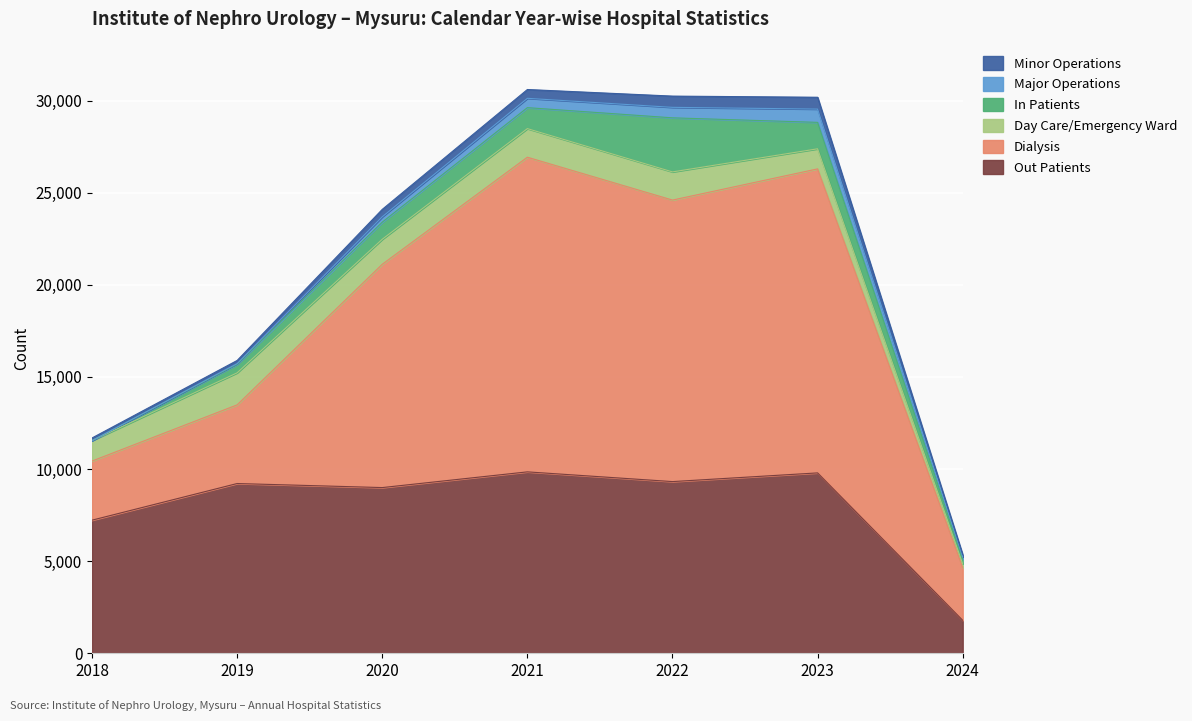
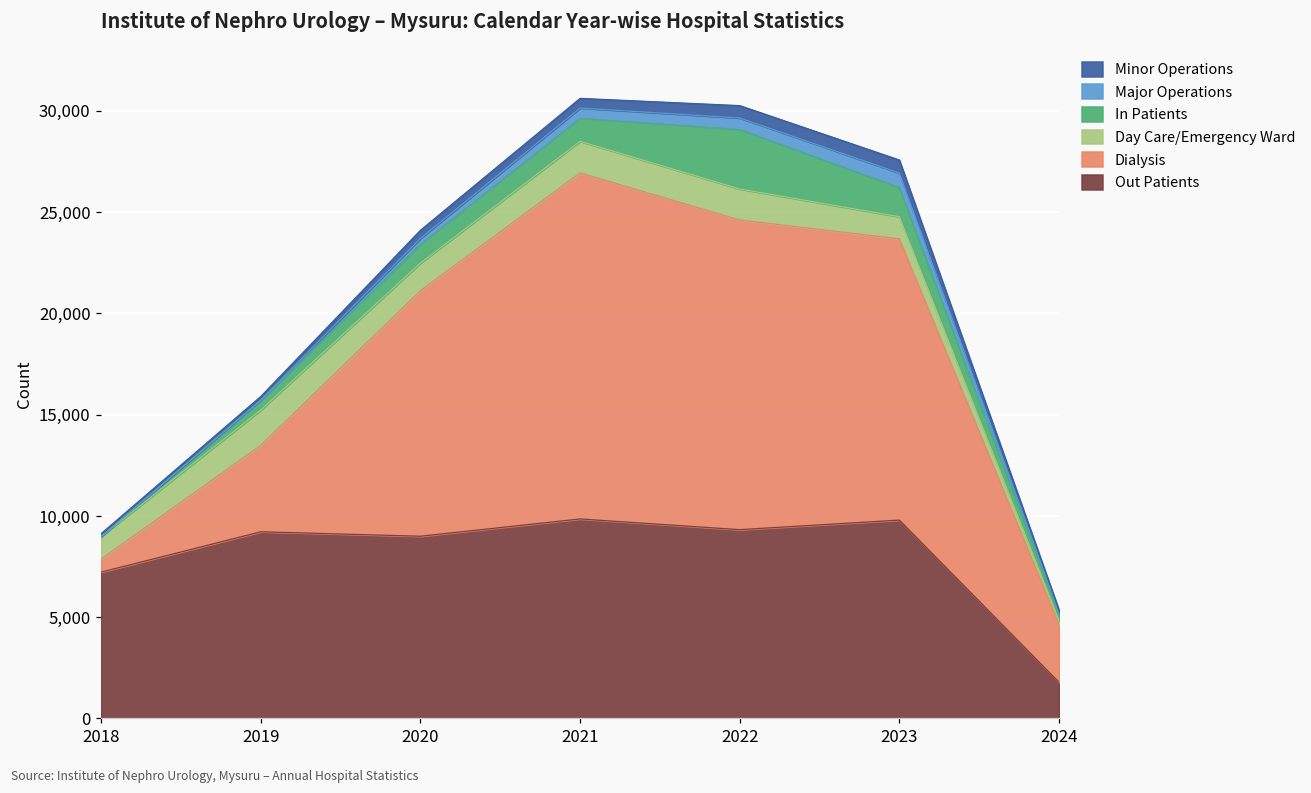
  {
    "Out Patients": {
      "2018": "7,200",
      "2019": "9,200",
      "2020": "9,000",
      "2021": "9,800",
      "2022": "9,300",
      "2023": "9,800",
      "2024": "1,800"
    },
    "Dialysis": {
-     "2018": "3,200",
+     "2018": "600",
      "2019": "4,300",
      "2020": "12,100",
      "2021": "17,100",
      "2022": "15,300",
-     "2023": "16,500",
+     "2023": "13,900",
      "2024": "2,900"
    },
    "Day Care/Emergency Ward": {
      "2019": "1,700",
      "2020": "1,400",
      "2021": "1,600",
      "2022": "1,500",
      "2023": "1,100",
      "2024": "200"
    },
    "In Patients": {
      "2020": "900",
      "2021": "1,100",
      "2022": "2,900",
      "2023": "1,400"
    },
    "Major Operations": {
      "2020": "300",
      "2021": "500",
      "2022": "600",
      "2023": "700"
    },
    "Minor Operations": {
      "2018": "100",
      "2019": "200",
      "2020": "400",
      "2021": "500",
      "2022": "600",
      "2023": "600"
    }
  }
